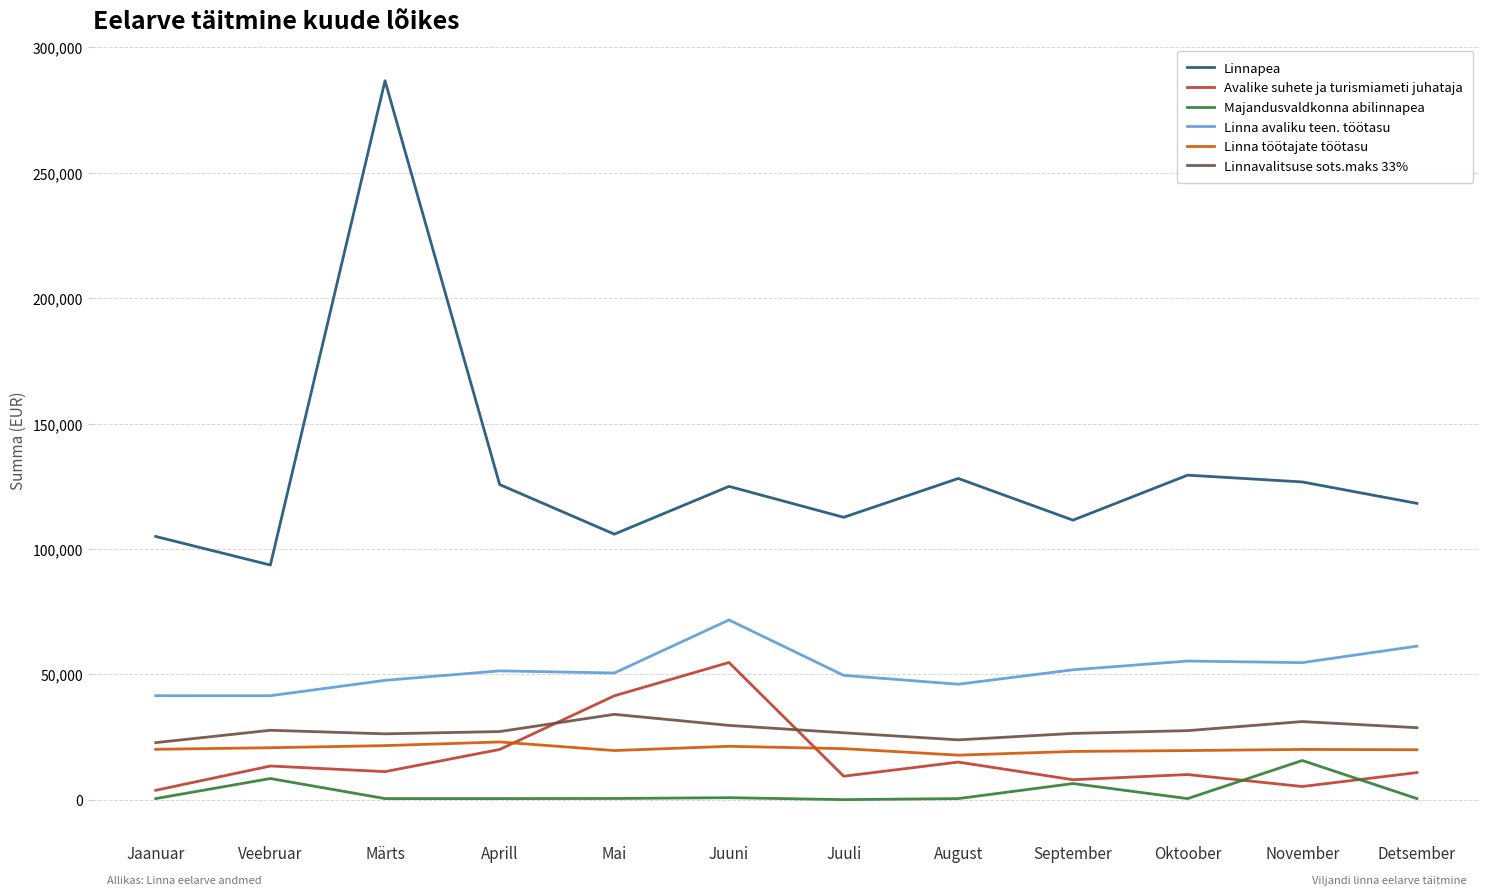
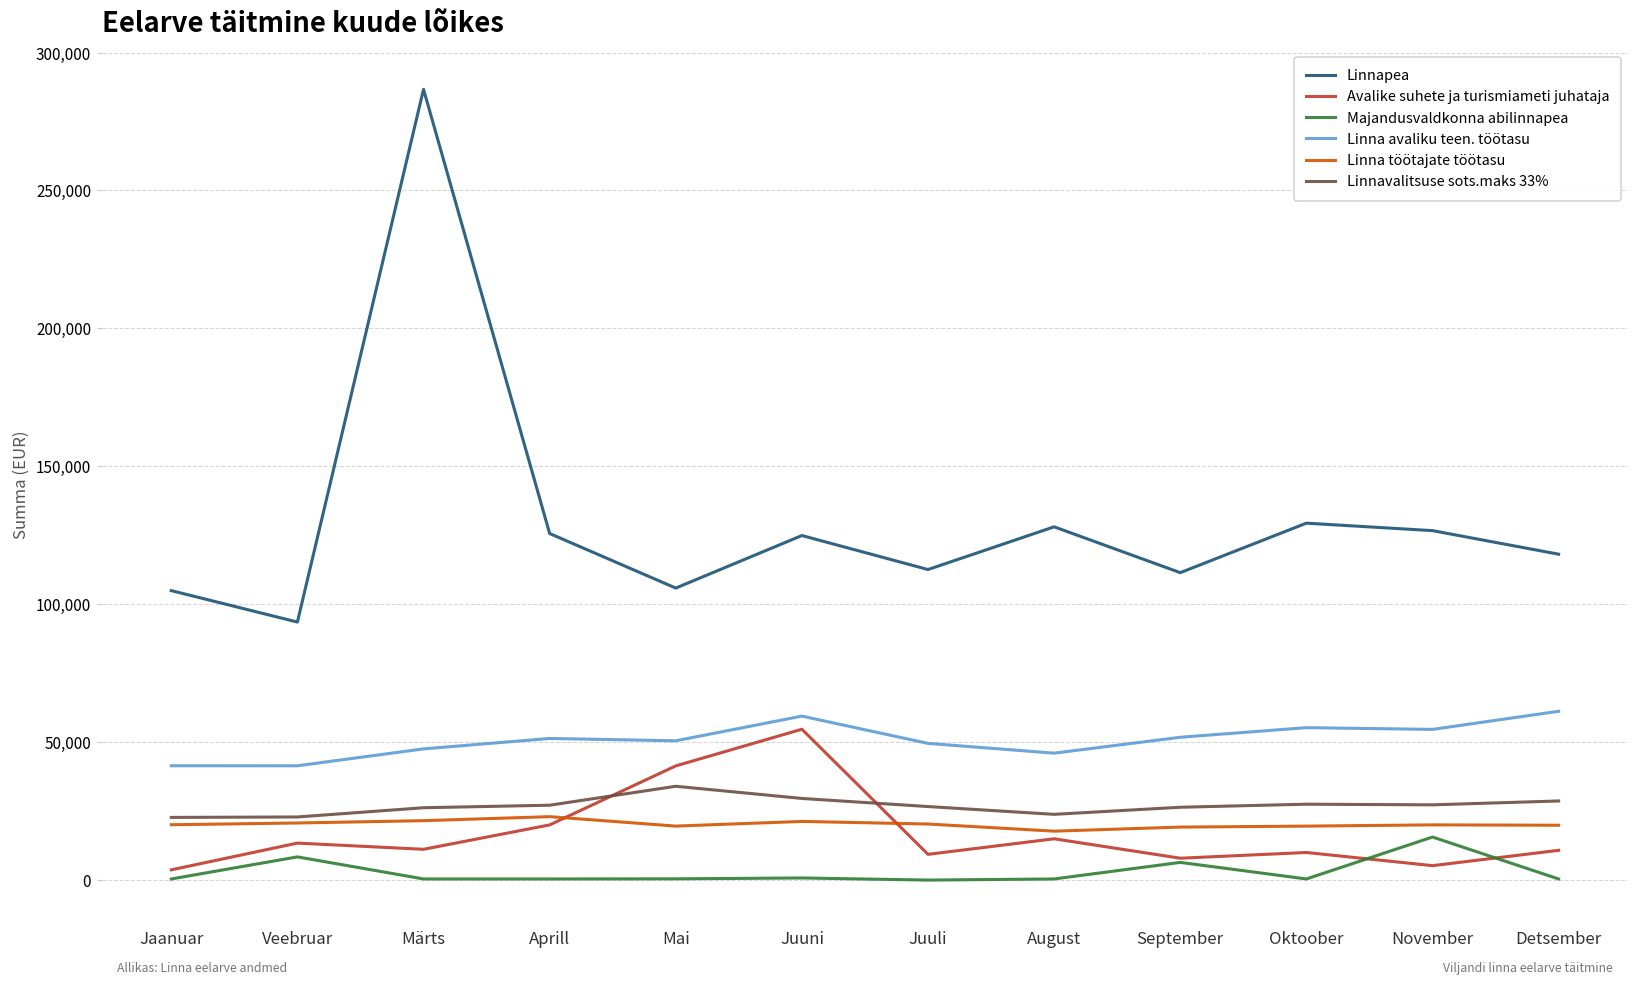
  {
    "Linnapea": {
      "Jaanuar": "105,000",
      "Veebruar": "94,000",
      "Märts": "287,000",
      "Aprill": "126,000",
      "Mai": "106,000",
      "Juuni": "125,000",
      "Juuli": "113,000",
      "August": "128,000",
      "September": "112,000",
      "Oktoober": "129,000",
      "November": "127,000",
      "Detsember": "118,000"
    },
    "Majandusvaldkonna abilinnapea": {
      "Jaanuar": "1,000",
      "Veebruar": "9,000",
      "Märts": "1,000",
      "Aprill": "1,000",
      "Mai": "1,000",
      "Juuni": "1,000",
      "Juuli": "0",
      "August": "1,000",
      "September": "7,000",
      "Oktoober": "1,000",
      "November": "16,000",
      "Detsember": "1,000"
    },
    "Linna avaliku teen. töötasu": {
      "Jaanuar": "42,000",
      "Veebruar": "42,000",
      "Märts": "48,000",
      "Aprill": "51,000",
      "Mai": "51,000",
-     "Juuni": "72,000",
+     "Juuni": "60,000",
      "Juuli": "50,000",
      "August": "46,000",
      "September": "52,000",
      "Oktoober": "55,000",
      "November": "55,000",
      "Detsember": "61,000"
    },
    "Linnavalitsuse sots.maks 33%": {
      "Jaanuar": "23,000",
-     "Veebruar": "28,000",
+     "Veebruar": "23,000",
      "Märts": "26,000",
      "Aprill": "27,000",
      "Mai": "34,000",
      "Juuni": "30,000",
      "Juuli": "27,000",
      "August": "24,000",
      "September": "26,000",
      "Oktoober": "28,000",
-     "November": "31,000",
+     "November": "27,000",
      "Detsember": "29,000"
    }
  }
